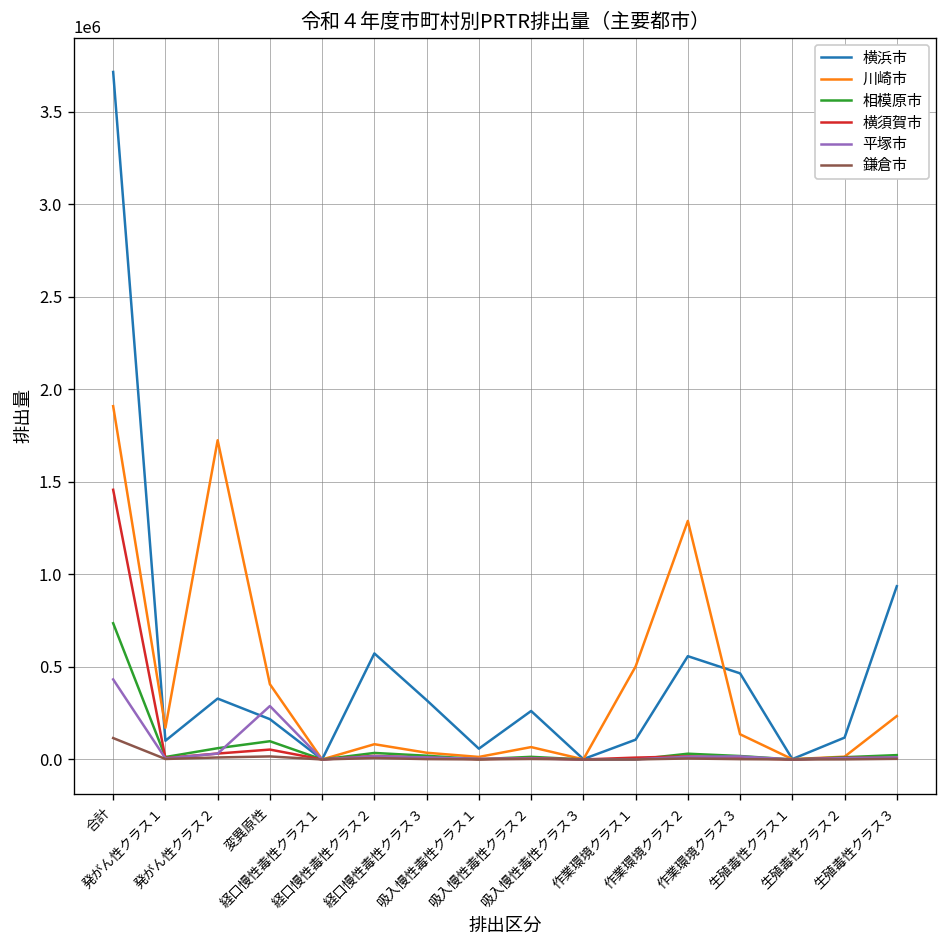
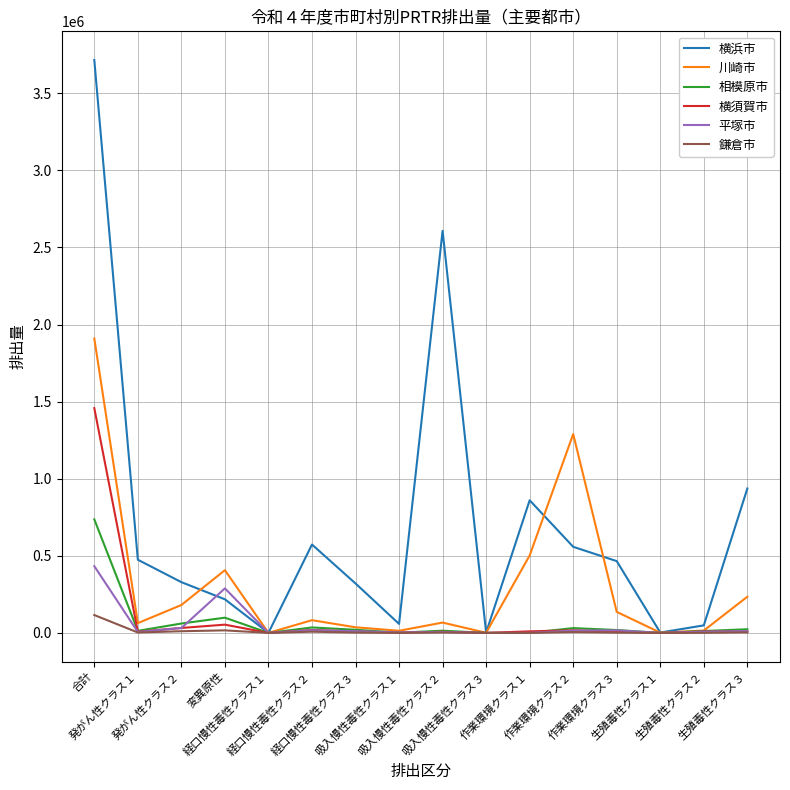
  {
    "横浜市": {
      "合計": 3720000,
-     "発がん性クラス１": 100000,
+     "発がん性クラス１": 470000,
      "発がん性クラス２": 330000,
      "変異原性": 220000,
      "経口慢性毒性クラス２": 570000,
      "経口慢性毒性クラス３": 320000,
      "吸入慢性毒性クラス１": 60000,
-     "吸入慢性毒性クラス２": 260000,
-     "作業環境クラス１": 110000,
+     "吸入慢性毒性クラス２": 2610000,
+     "作業環境クラス１": 860000,
      "作業環境クラス２": 560000,
      "作業環境クラス３": 470000,
-     "生殖毒性クラス２": 120000,
+     "生殖毒性クラス２": 50000,
      "生殖毒性クラス３": 940000
    },
    "川崎市": {
      "合計": 1910000,
-     "発がん性クラス１": 170000,
-     "発がん性クラス２": 1730000,
+     "発がん性クラス１": 60000,
+     "発がん性クラス２": 180000,
      "変異原性": 410000,
      "経口慢性毒性クラス２": 80000,
      "吸入慢性毒性クラス２": 70000,
      "作業環境クラス１": 500000,
      "作業環境クラス２": 1290000,
      "作業環境クラス３": 140000,
      "生殖毒性クラス３": 230000
    },
    "相模原市": {
      "合計": 740000,
      "発がん性クラス２": 60000,
      "変異原性": 100000
    },
    "横須賀市": {
      "合計": 1460000,
      "変異原性": 50000
    },
    "平塚市": {
      "合計": 430000,
      "変異原性": 290000
    },
    "鎌倉市": {
      "合計": 120000,
      "発がん性クラス２": 10000,
      "変異原性": 20000
    }
  }
